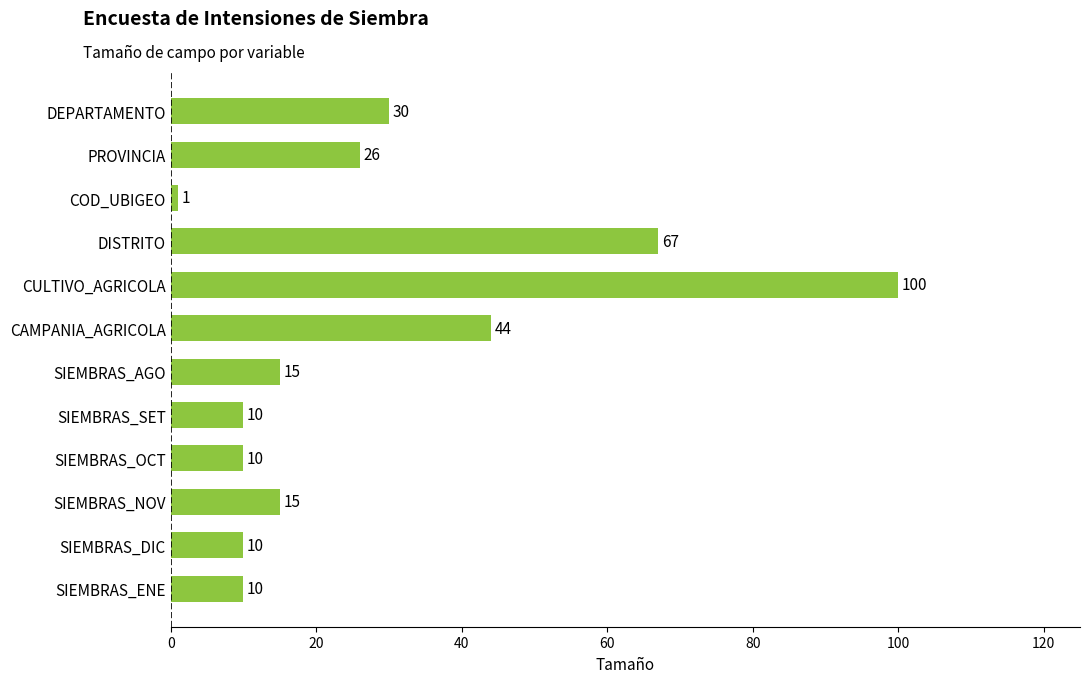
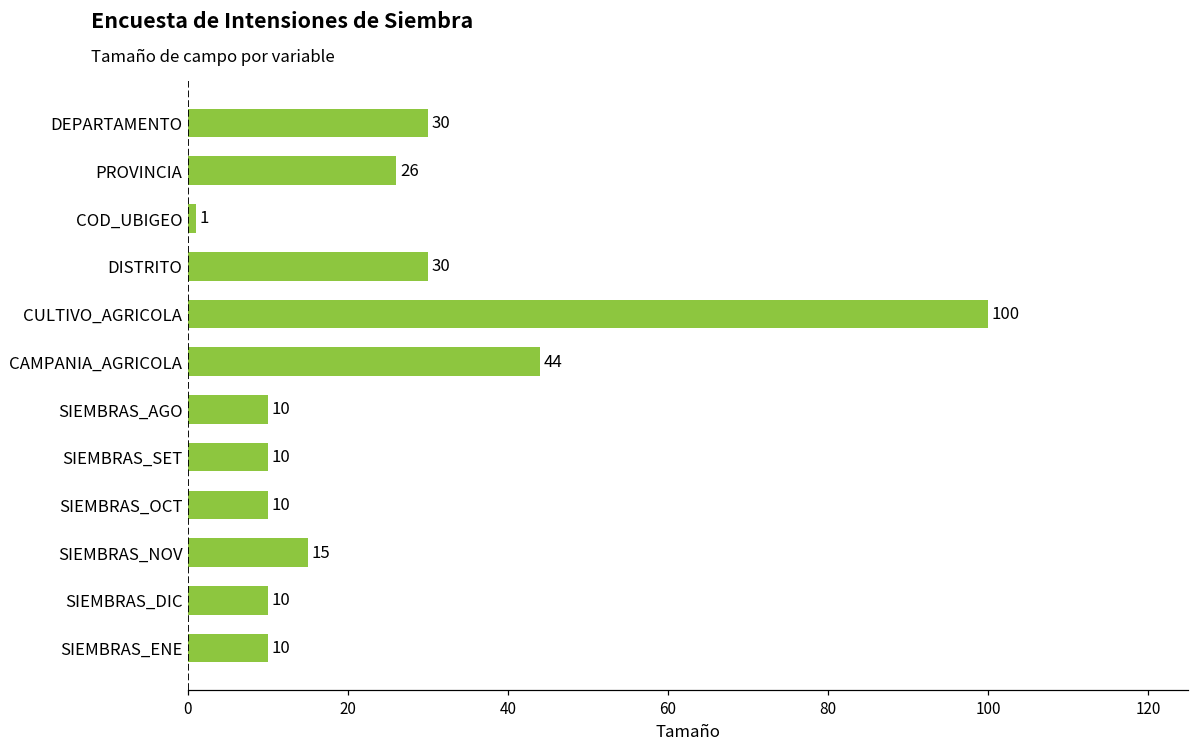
  {
    "DEPARTAMENTO": 30,
    "PROVINCIA": 26,
    "COD_UBIGEO": 1,
-   "DISTRITO": 67,
+   "DISTRITO": 30,
    "CULTIVO_AGRICOLA": 100,
    "CAMPANIA_AGRICOLA": 44,
-   "SIEMBRAS_AGO": 15,
+   "SIEMBRAS_AGO": 10,
    "SIEMBRAS_SET": 10,
    "SIEMBRAS_OCT": 10,
    "SIEMBRAS_NOV": 15,
    "SIEMBRAS_DIC": 10,
    "SIEMBRAS_ENE": 10
  }
